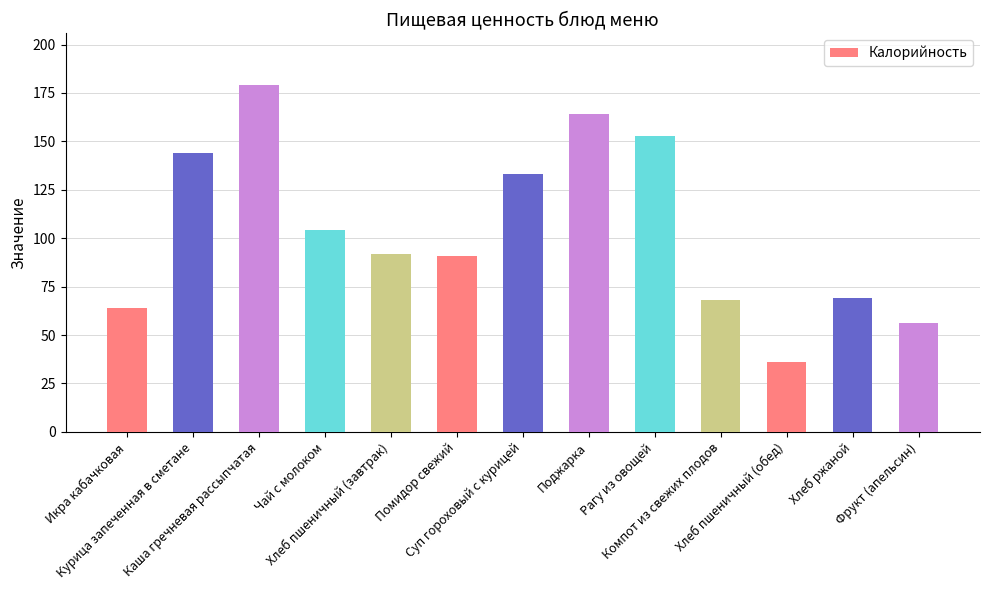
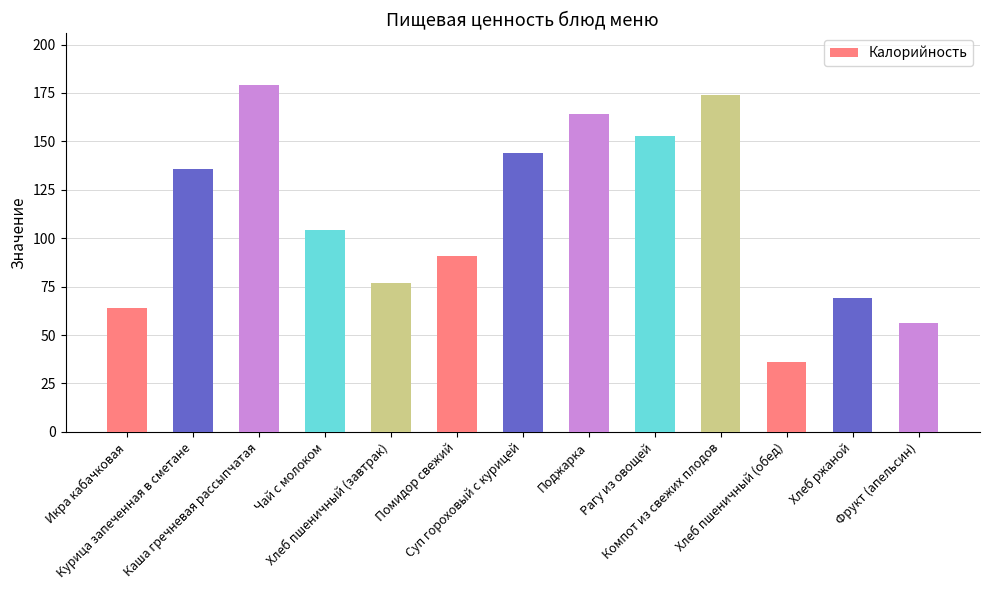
  {
    "Икра кабачковая": 64,
-   "Курица запеченная в сметане": 144,
+   "Курица запеченная в сметане": 136,
    "Каша гречневая рассыпчатая": 179,
    "Чай с молоком": 104,
-   "Хлеб пшеничный (завтрак)": 92,
+   "Хлеб пшеничный (завтрак)": 77,
    "Помидор свежий": 91,
-   "Суп гороховый с курицей": 133,
+   "Суп гороховый с курицей": 144,
    "Поджарка": 164,
    "Рагу из овощей": 153,
-   "Компот из свежих плодов": 68,
+   "Компот из свежих плодов": 174,
    "Хлеб пшеничный (обед)": 36,
    "Хлеб ржаной": 69,
    "Фрукт (апельсин)": 56
  }
